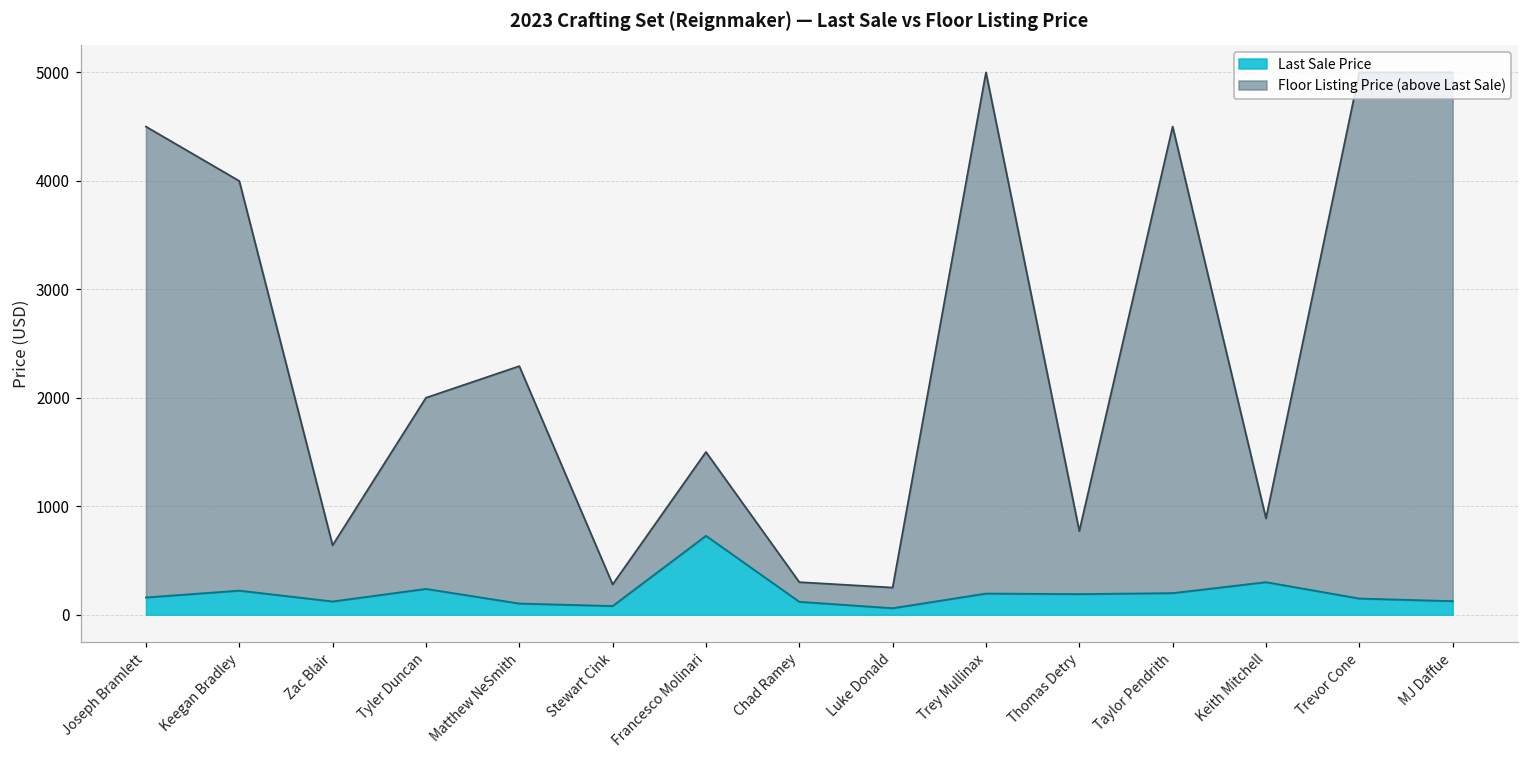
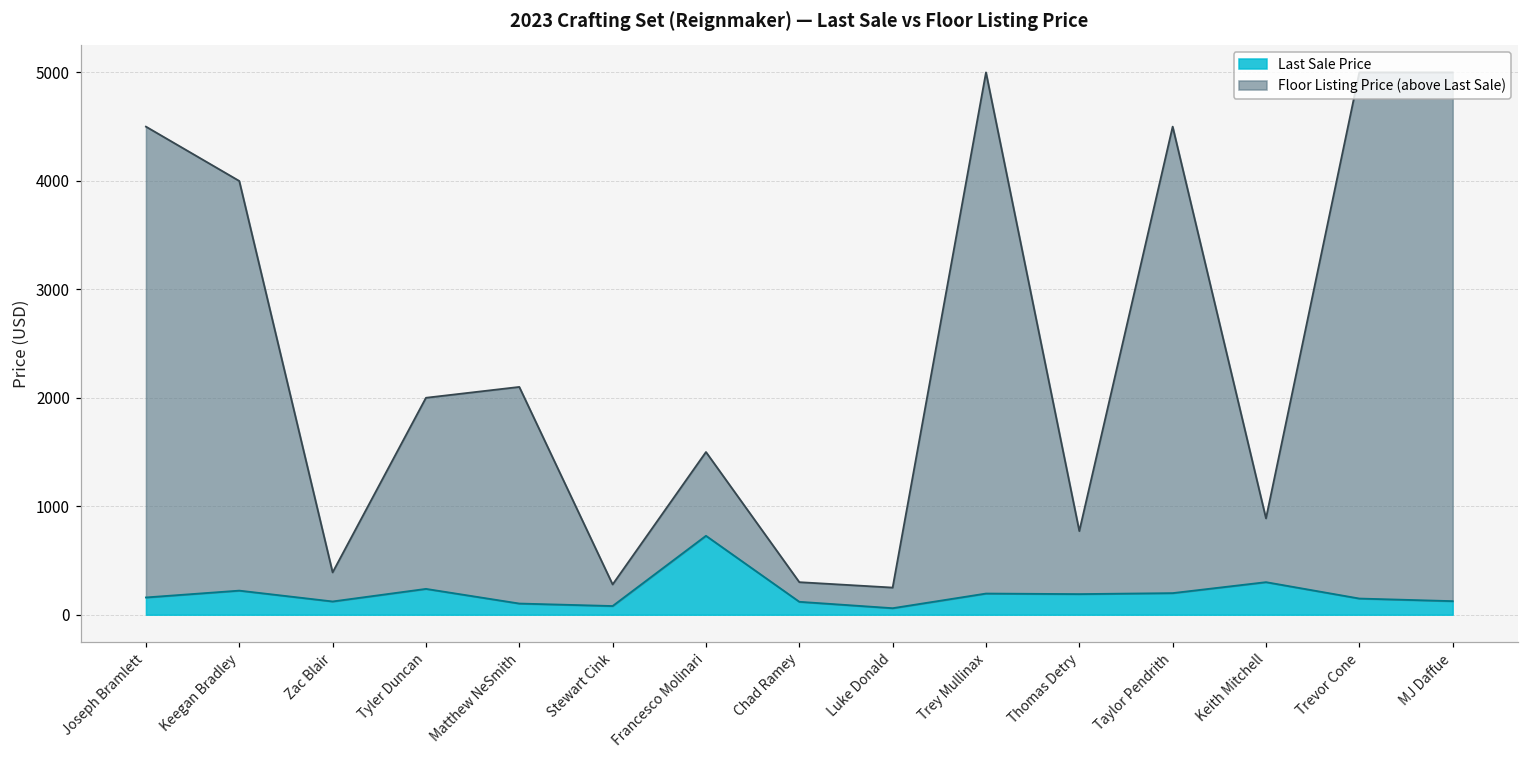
  {
    "Last Sale Price": {
      "Joseph Bramlett": 200,
      "Keegan Bradley": 200,
      "Zac Blair": 100,
      "Tyler Duncan": 200,
      "Matthew NeSmith": 100,
      "Stewart Cink": 100,
      "Francesco Molinari": 700,
      "Chad Ramey": 100,
      "Luke Donald": 100,
      "Trey Mullinax": 200,
      "Thomas Detry": 200,
      "Taylor Pendrith": 200,
      "Keith Mitchell": 300,
      "Trevor Cone": 100,
      "MJ Daffue": 100
    },
    "Floor Listing Price (above Last Sale)": {
      "Joseph Bramlett": 4500,
      "Keegan Bradley": 4000,
-     "Zac Blair": 600,
+     "Zac Blair": 400,
      "Tyler Duncan": 2000,
-     "Matthew NeSmith": 2300,
+     "Matthew NeSmith": 2100,
      "Stewart Cink": 300,
      "Francesco Molinari": 1500,
      "Chad Ramey": 300,
      "Luke Donald": 300,
      "Trey Mullinax": 5000,
      "Thomas Detry": 800,
      "Taylor Pendrith": 4500,
      "Keith Mitchell": 900
    }
  }
